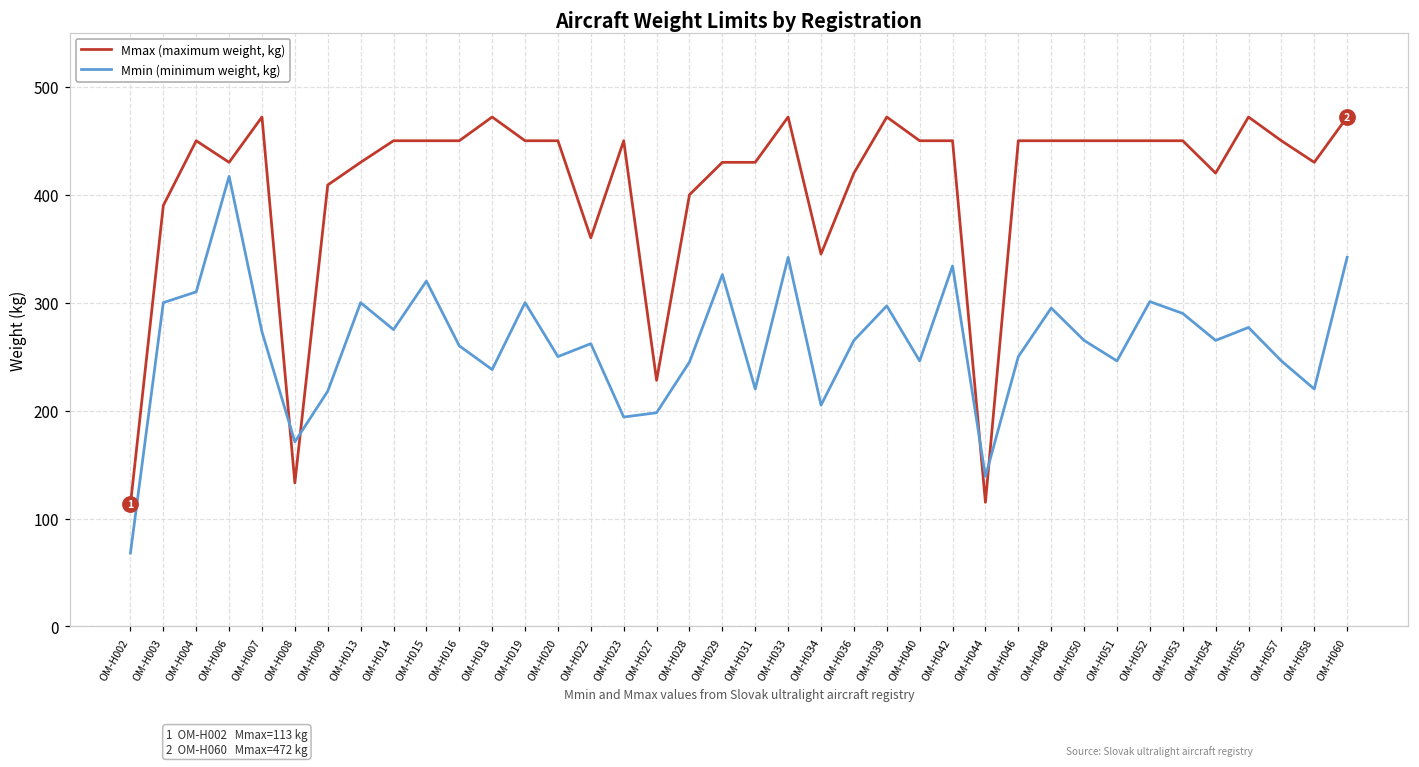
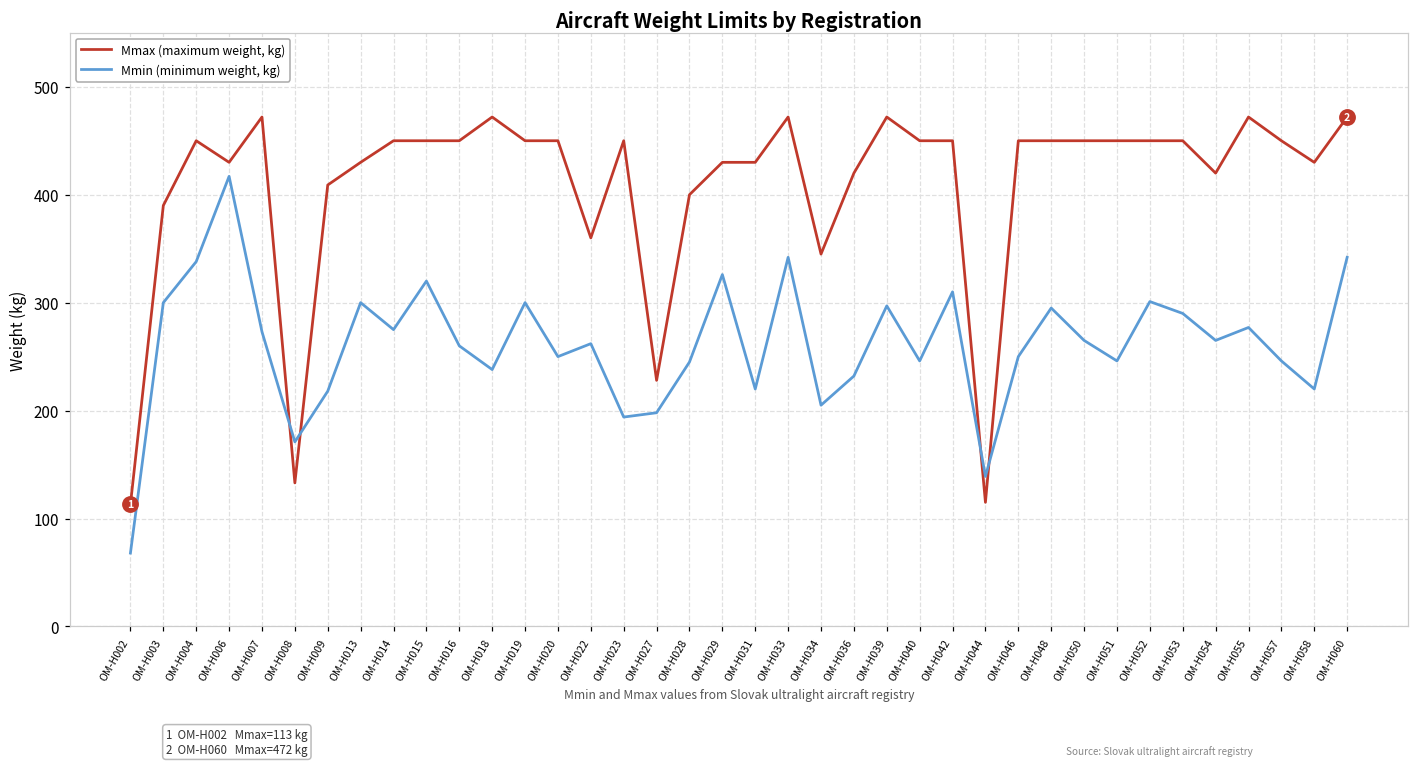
  {
    "Mmin (minimum weight, kg)": {
      "OM-H002": 70,
      "OM-H003": 300,
-     "OM-H004": 310,
+     "OM-H004": 340,
      "OM-H006": 420,
      "OM-H007": 270,
      "OM-H008": 170,
      "OM-H009": 220,
      "OM-H013": 300,
      "OM-H014": 280,
      "OM-H015": 320,
      "OM-H016": 260,
      "OM-H018": 240,
      "OM-H019": 300,
      "OM-H020": 250,
      "OM-H022": 260,
      "OM-H023": 190,
      "OM-H027": 200,
      "OM-H028": 250,
      "OM-H029": 330,
      "OM-H031": 220,
      "OM-H033": 340,
      "OM-H034": 210,
-     "OM-H036": 270,
+     "OM-H036": 230,
      "OM-H039": 300,
      "OM-H040": 250,
-     "OM-H042": 330,
+     "OM-H042": 310,
      "OM-H044": 140,
      "OM-H046": 250,
      "OM-H048": 300,
      "OM-H050": 270,
      "OM-H051": 250,
      "OM-H052": 300,
      "OM-H053": 290,
      "OM-H054": 270,
      "OM-H055": 280,
      "OM-H057": 250,
      "OM-H058": 220,
      "OM-H060": 340
    }
  }
